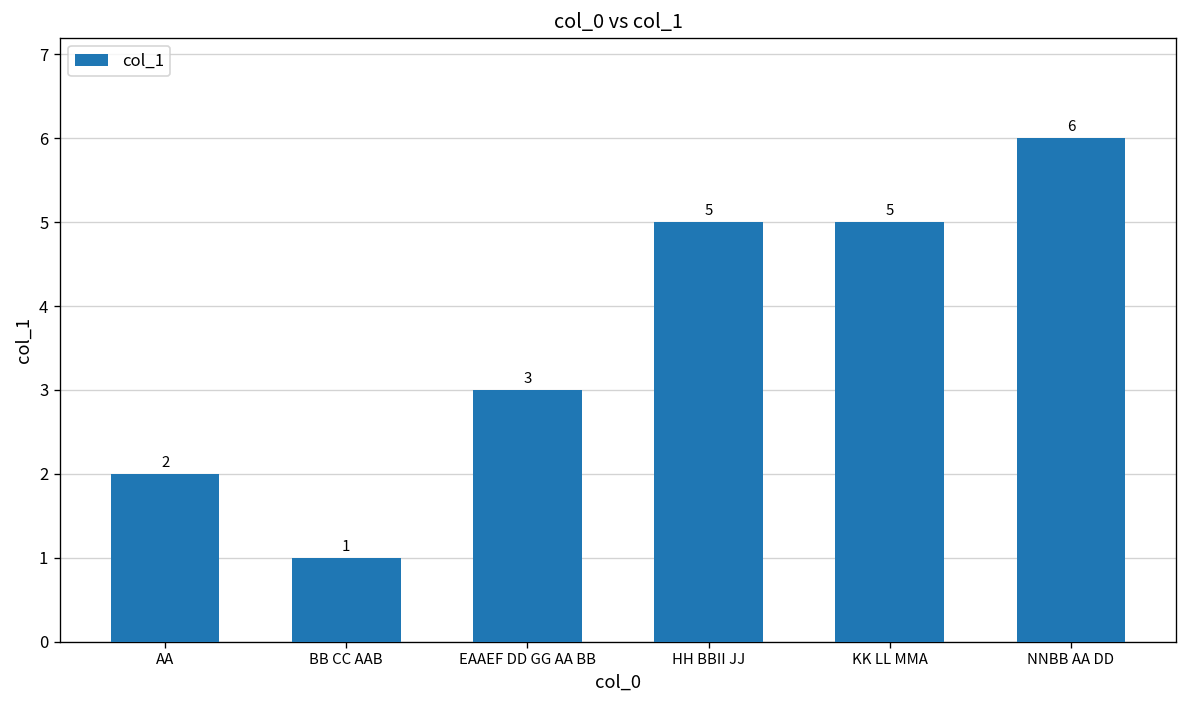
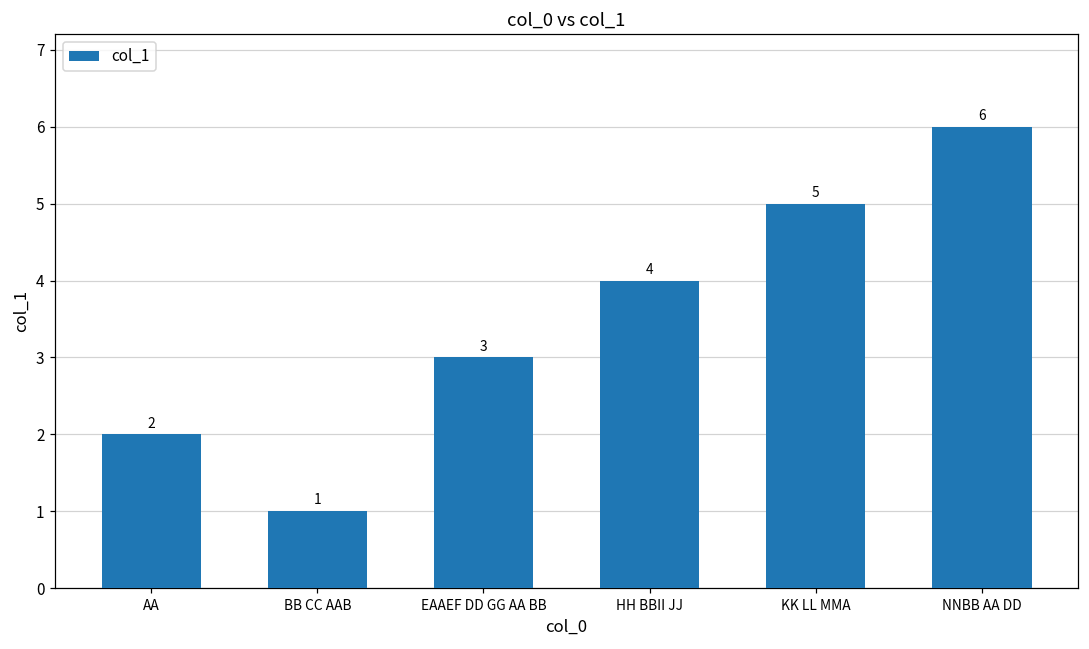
  {
    "AA": 2,
    "BB CC AAB": 1,
    "EAAEF DD GG AA BB": 3,
-   "HH BBII JJ": 5,
+   "HH BBII JJ": 4,
    "KK LL MMA": 5,
    "NNBB AA DD": 6
  }
